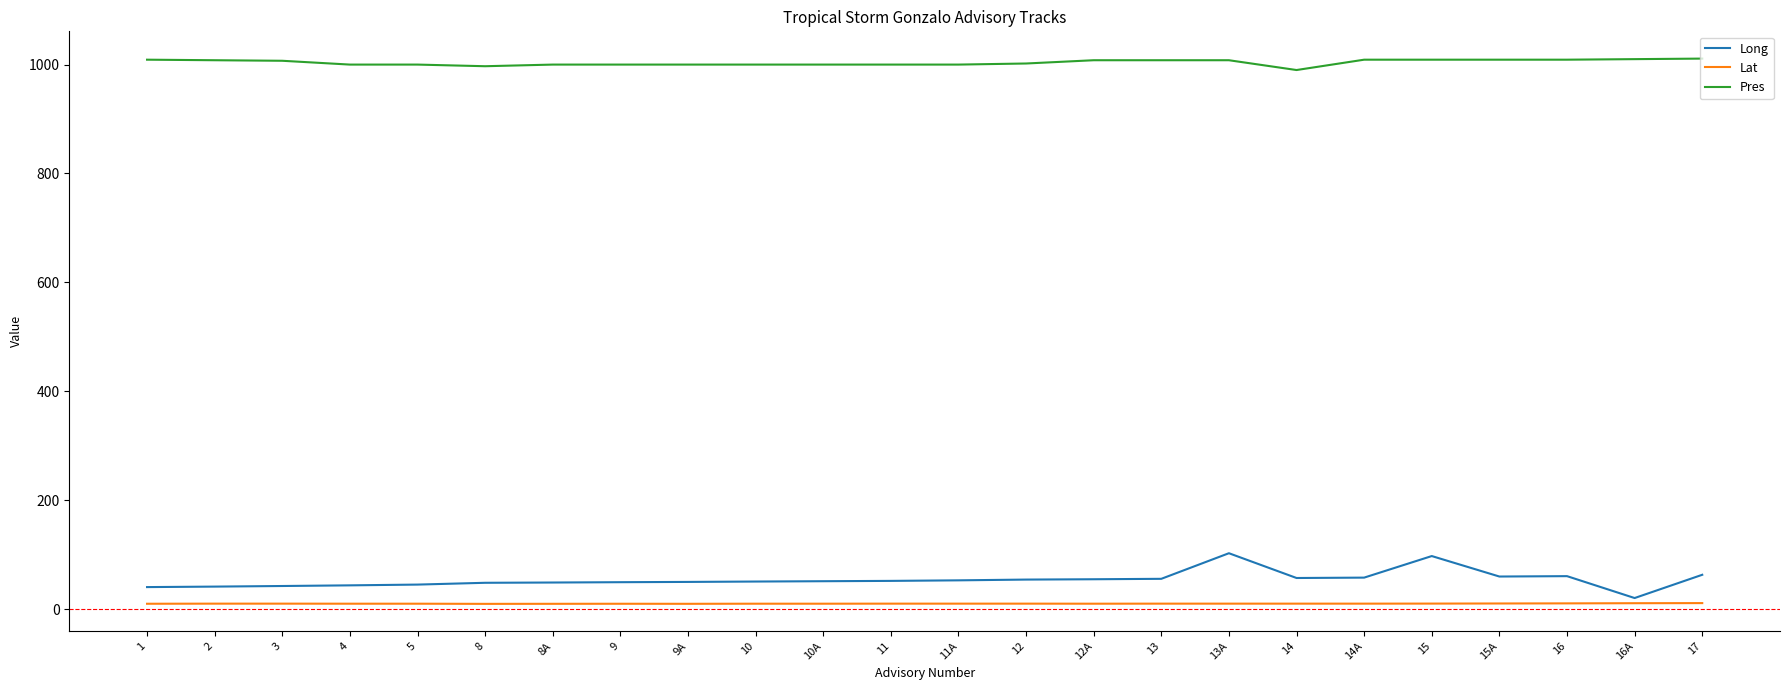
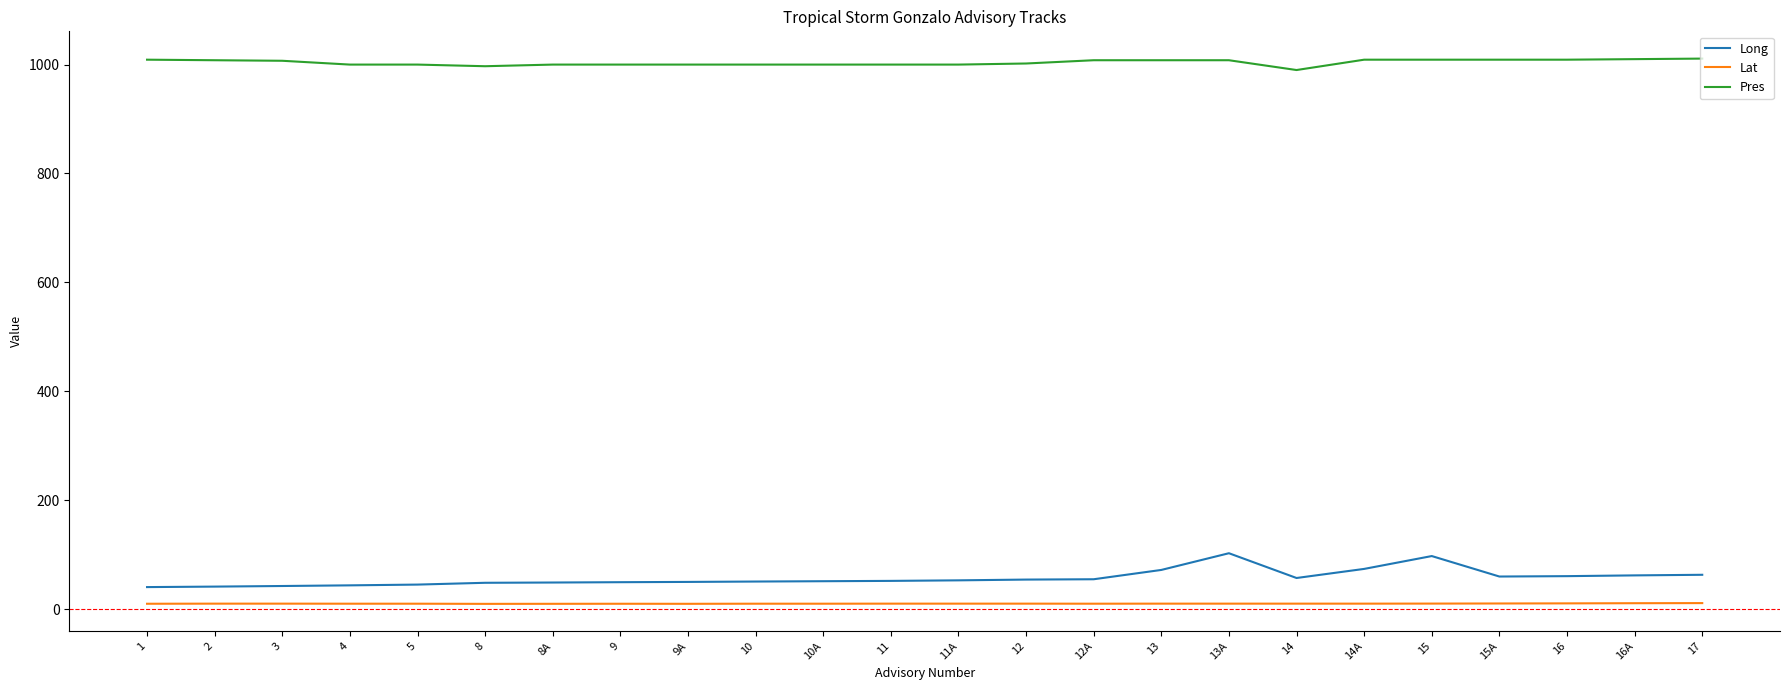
  {
    "Long": {
      "1": 40,
      "2": 40,
      "3": 40,
      "4": 40,
      "5": 50,
      "8": 50,
      "8A": 50,
      "9": 50,
      "9A": 50,
      "10": 50,
      "10A": 50,
      "11": 50,
      "11A": 50,
      "12": 50,
      "12A": 50,
-     "13": 60,
+     "13": 70,
      "13A": 100,
      "14": 60,
-     "14A": 60,
+     "14A": 70,
      "15": 100,
      "15A": 60,
      "16": 60,
-     "16A": 20,
+     "16A": 60,
      "17": 60
    },
    "Lat": {
      "1": 10,
      "2": 10,
      "3": 10,
      "4": 10,
      "5": 10,
      "8": 10,
      "8A": 10,
      "9": 10,
      "9A": 10,
      "10": 10,
      "10A": 10,
      "11": 10,
      "11A": 10,
      "12": 10,
      "12A": 10,
      "13": 10,
      "13A": 10,
      "14": 10,
      "14A": 10,
      "15": 10,
      "15A": 10,
      "16": 10,
      "16A": 10,
      "17": 10
    },
    "Pres": {
      "1": 1010,
      "2": 1010,
      "3": 1010,
      "4": 1000,
      "5": 1000,
      "8": 1000,
      "8A": 1000,
      "9": 1000,
      "9A": 1000,
      "10": 1000,
      "10A": 1000,
      "11": 1000,
      "11A": 1000,
      "12": 1000,
      "12A": 1010,
      "13": 1010,
      "13A": 1010,
      "14": 990,
      "14A": 1010,
      "15": 1010,
      "15A": 1010,
      "16": 1010,
      "16A": 1010
    }
  }
